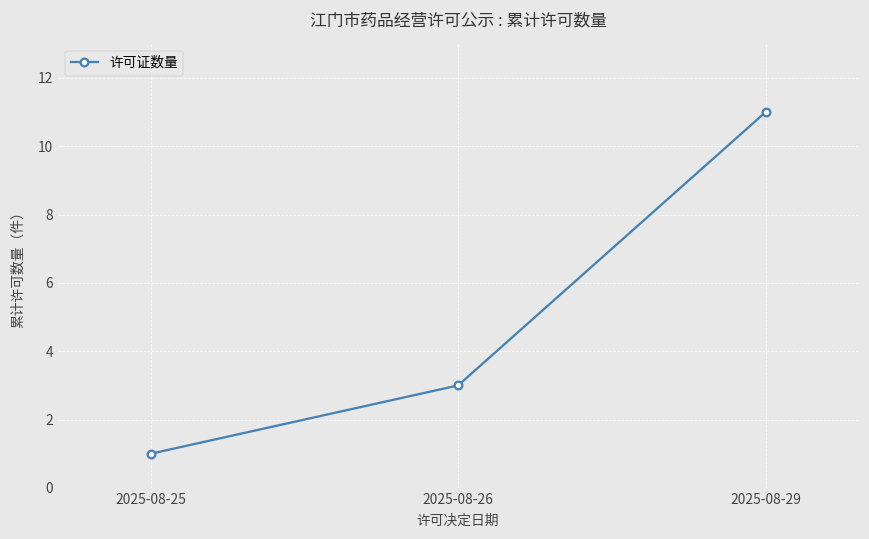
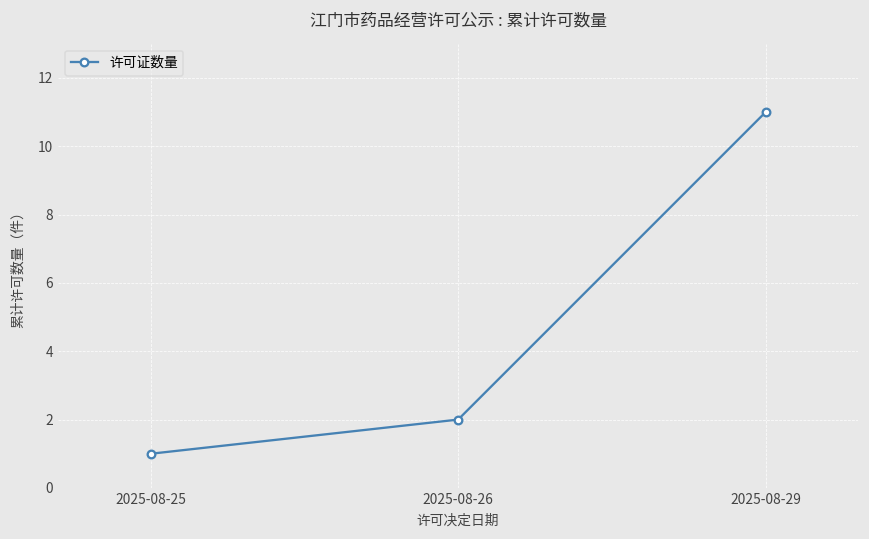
  {
    "2025-08-25": 1,
-   "2025-08-26": 3,
+   "2025-08-26": 2,
    "2025-08-29": 11
  }
